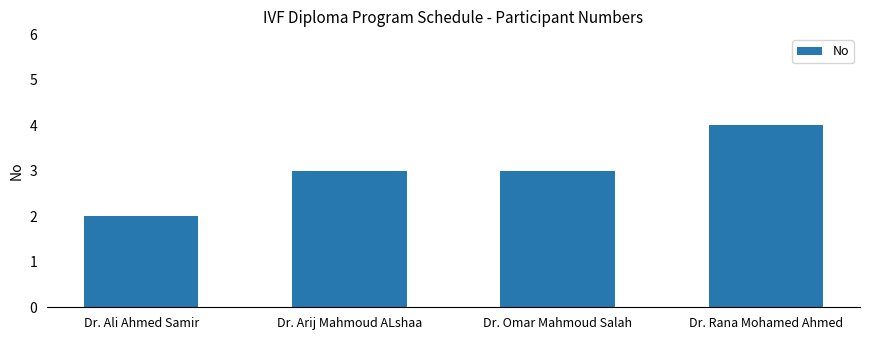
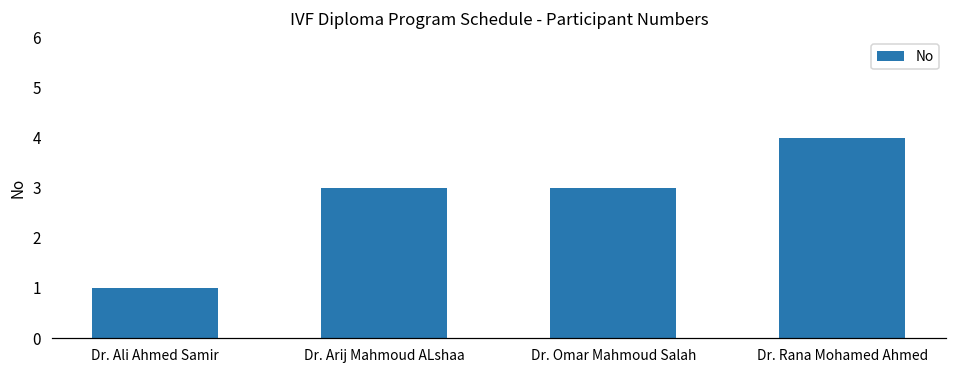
  {
-   "Dr. Ali Ahmed Samir": 2,
+   "Dr. Ali Ahmed Samir": 1,
    "Dr. Arij Mahmoud ALshaa": 3,
    "Dr. Omar Mahmoud Salah": 3,
    "Dr. Rana Mohamed Ahmed": 4
  }
